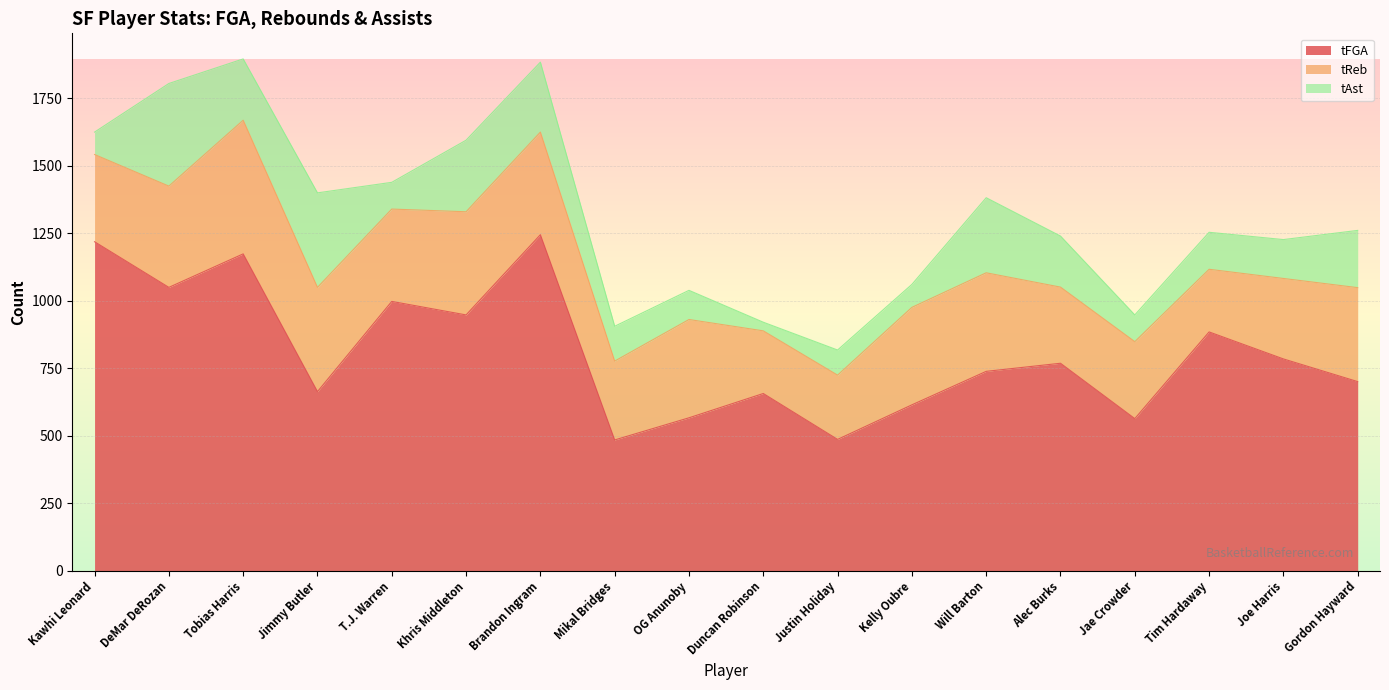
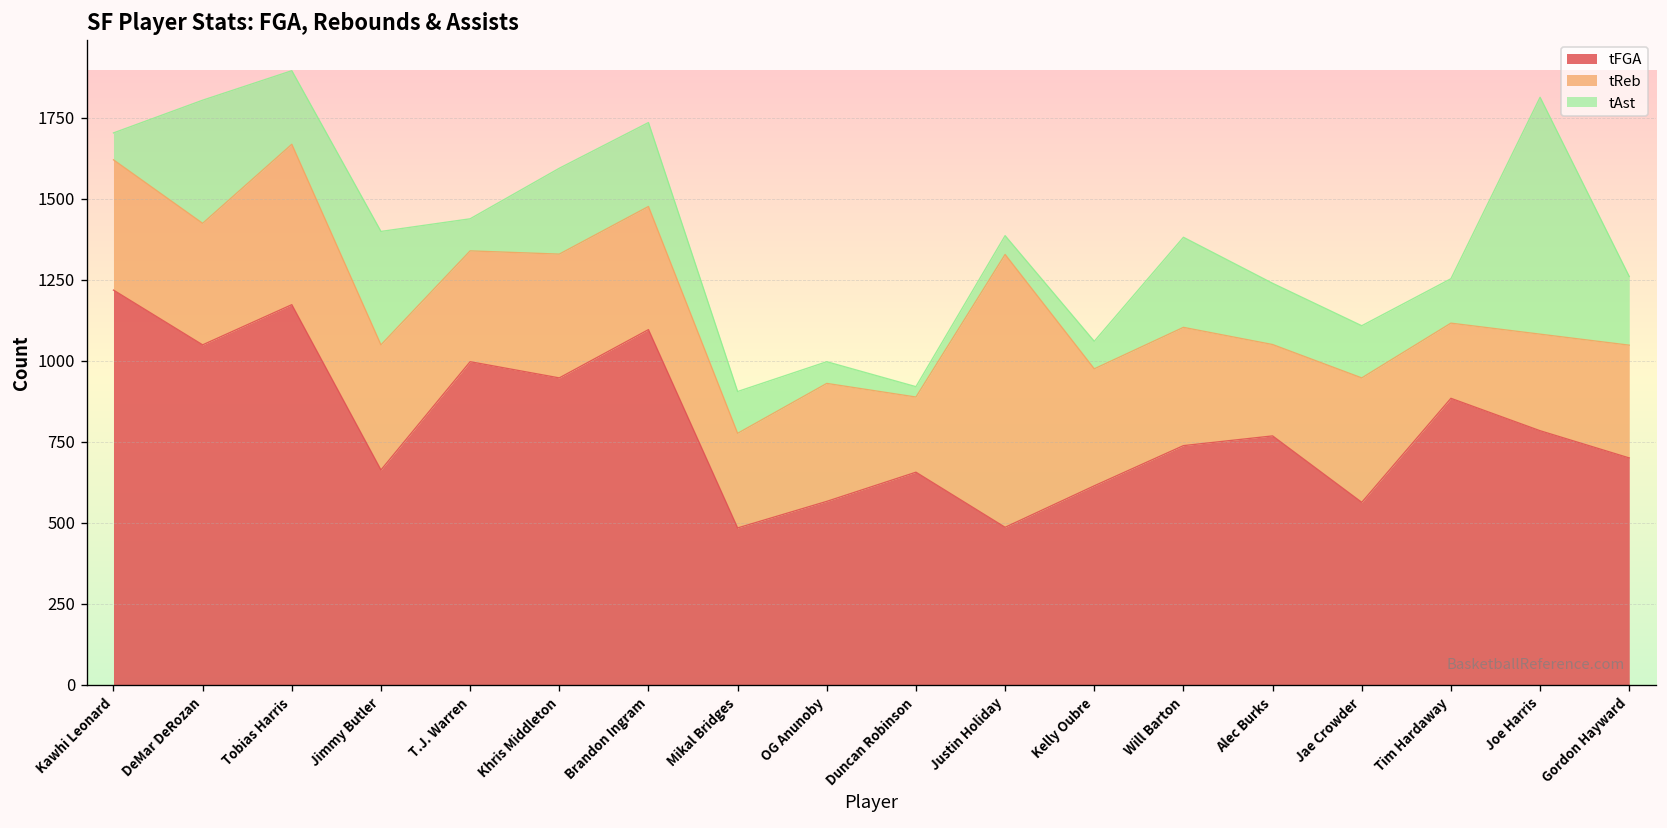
  {
    "tFGA": {
      "Kawhi Leonard": 1220,
      "DeMar DeRozan": 1050,
      "Tobias Harris": 1170,
      "Jimmy Butler": 660,
      "T.J. Warren": 1000,
      "Khris Middleton": 950,
-     "Brandon Ingram": 1240,
+     "Brandon Ingram": 1100,
      "Mikal Bridges": 480,
      "OG Anunoby": 570,
      "Duncan Robinson": 660,
      "Justin Holiday": 490,
      "Kelly Oubre": 610,
      "Will Barton": 740,
      "Alec Burks": 770,
      "Jae Crowder": 560,
      "Tim Hardaway": 880,
      "Joe Harris": 780,
      "Gordon Hayward": 700
    },
    "tReb": {
-     "Kawhi Leonard": 320,
+     "Kawhi Leonard": 400,
      "DeMar DeRozan": 380,
      "Tobias Harris": 500,
      "Jimmy Butler": 390,
      "T.J. Warren": 340,
      "Khris Middleton": 380,
      "Brandon Ingram": 380,
      "Mikal Bridges": 290,
      "OG Anunoby": 360,
      "Duncan Robinson": 230,
-     "Justin Holiday": 240,
+     "Justin Holiday": 840,
      "Kelly Oubre": 360,
      "Will Barton": 370,
      "Alec Burks": 280,
-     "Jae Crowder": 290,
+     "Jae Crowder": 380,
      "Tim Hardaway": 230,
      "Joe Harris": 300,
      "Gordon Hayward": 350
    },
    "tAst": {
      "Kawhi Leonard": 80,
      "DeMar DeRozan": 380,
      "Tobias Harris": 230,
      "Jimmy Butler": 350,
      "T.J. Warren": 100,
      "Khris Middleton": 270,
      "Brandon Ingram": 260,
      "Mikal Bridges": 130,
-     "OG Anunoby": 110,
+     "OG Anunoby": 70,
      "Duncan Robinson": 30,
-     "Justin Holiday": 90,
+     "Justin Holiday": 60,
      "Kelly Oubre": 90,
      "Will Barton": 280,
      "Alec Burks": 190,
-     "Jae Crowder": 100,
+     "Jae Crowder": 160,
      "Tim Hardaway": 140,
-     "Joe Harris": 140,
+     "Joe Harris": 730,
      "Gordon Hayward": 210
    }
  }
